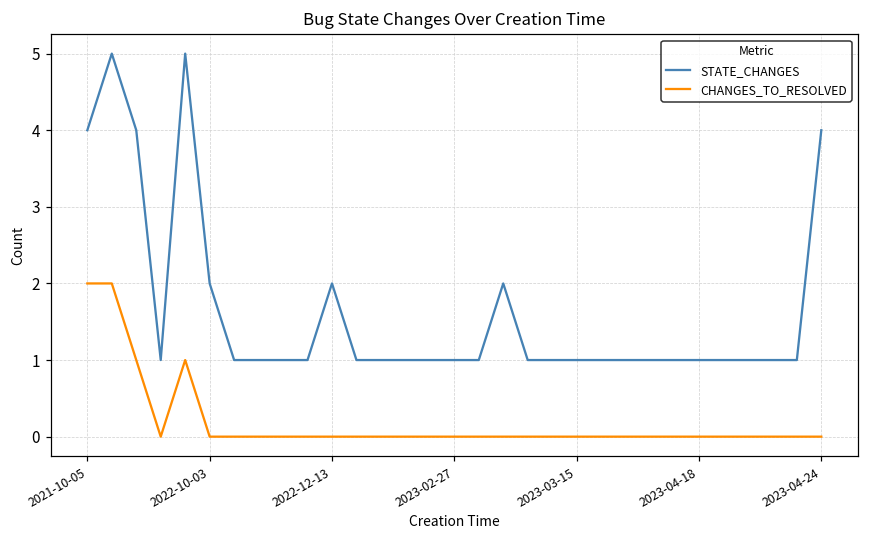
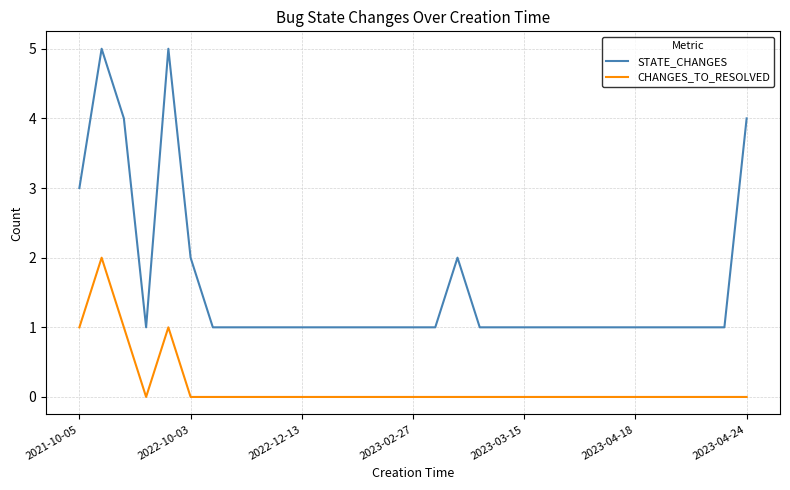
  {
    "STATE_CHANGES": {
-     "2021-10-05": 4,
+     "2021-10-05": 3,
      "2022-10-03": 2,
-     "2022-12-13": 2,
+     "2022-12-13": 1,
      "2023-04-24": 4
    },
    "CHANGES_TO_RESOLVED": {
-     "2021-10-05": 2,
+     "2021-10-05": 1,
      "2022-10-03": 0,
      "2022-12-13": 0,
      "2023-04-24": 0
    }
  }
